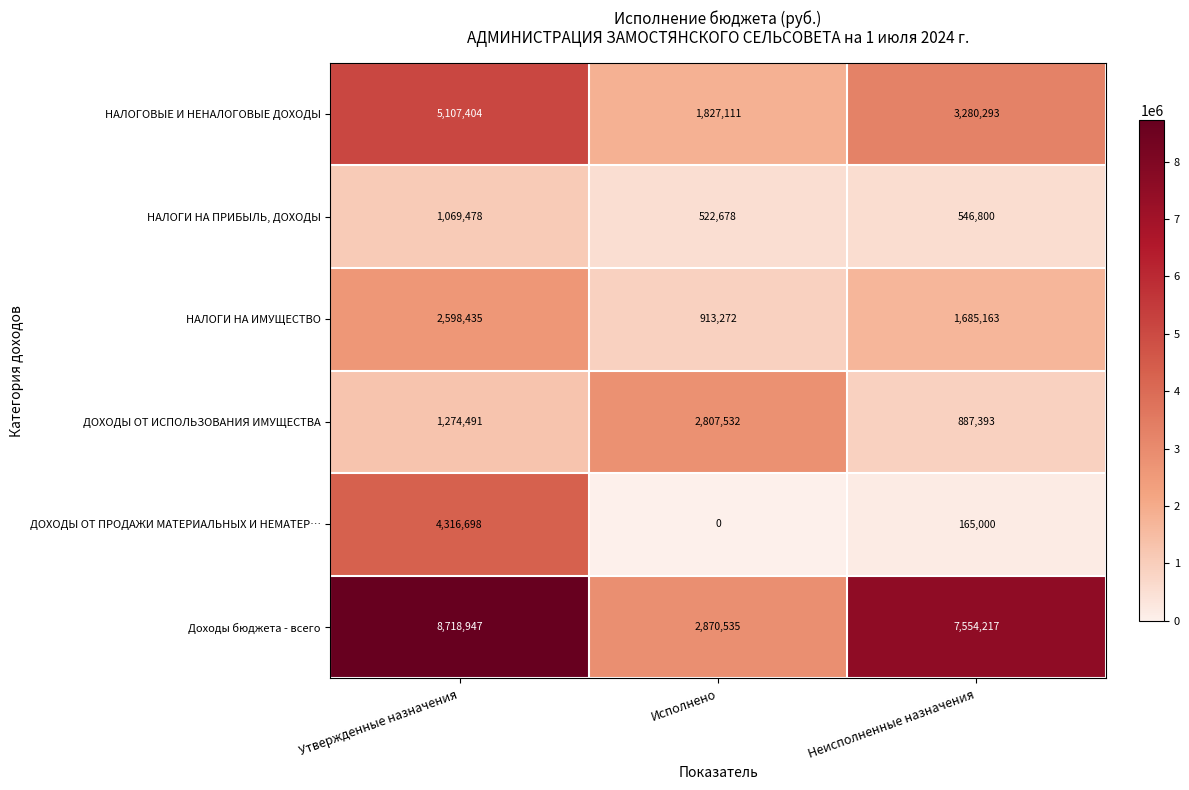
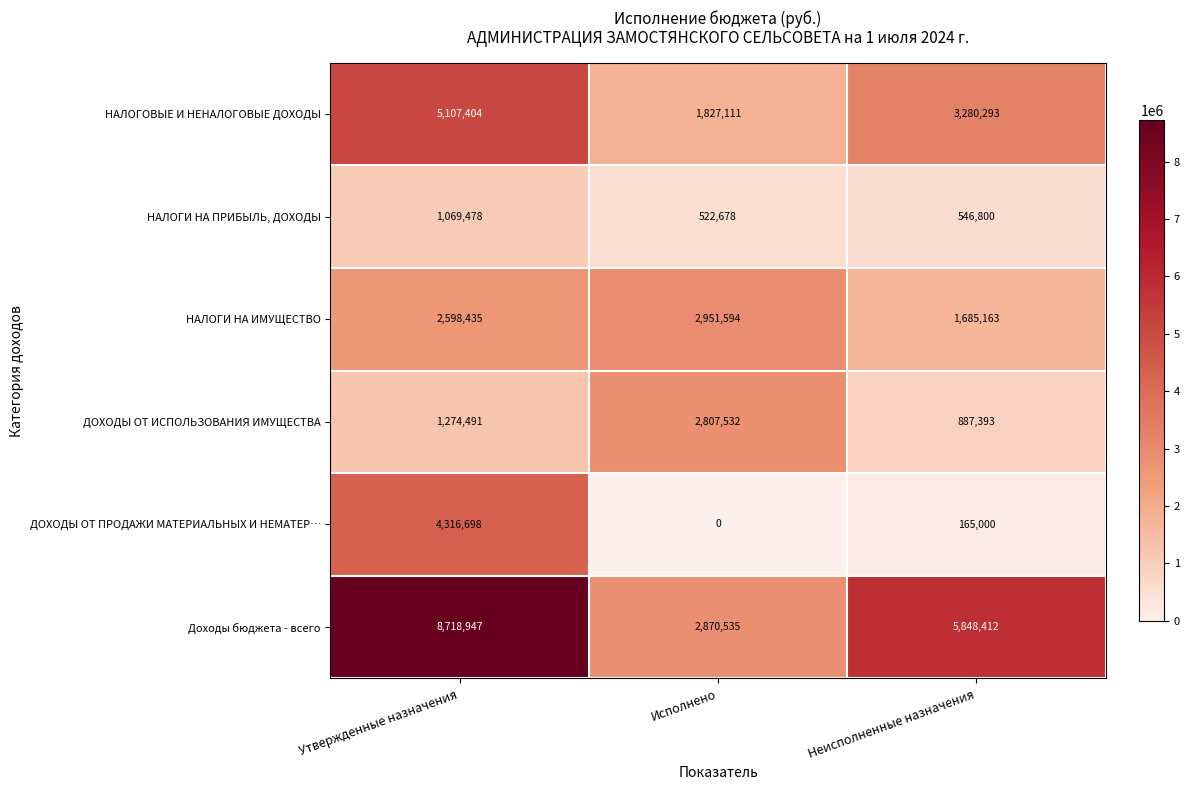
  {
    "НАЛОГОВЫЕ И НЕНАЛОГОВЫЕ ДОХОДЫ": {
      "Утвержденные назначения": "5,107,404",
      "Исполнено": "1,827,111",
      "Неисполненные назначения": "3,280,293"
    },
    "НАЛОГИ НА ПРИБЫЛЬ, ДОХОДЫ": {
      "Утвержденные назначения": "1,069,478",
      "Исполнено": "522,678",
      "Неисполненные назначения": "546,800"
    },
    "НАЛОГИ НА ИМУЩЕСТВО": {
      "Утвержденные назначения": "2,598,435",
-     "Исполнено": "913,272",
+     "Исполнено": "2,951,594",
      "Неисполненные назначения": "1,685,163"
    },
    "ДОХОДЫ ОТ ИСПОЛЬЗОВАНИЯ ИМУЩЕСТВА": {
      "Утвержденные назначения": "1,274,491",
      "Исполнено": "2,807,532",
      "Неисполненные назначения": "887,393"
    },
    "ДОХОДЫ ОТ ПРОДАЖИ МАТЕРИАЛЬНЫХ И НЕМАТЕР…": {
      "Утвержденные назначения": "4,316,698",
      "Исполнено": "0",
      "Неисполненные назначения": "165,000"
    },
    "Доходы бюджета - всего": {
      "Утвержденные назначения": "8,718,947",
      "Исполнено": "2,870,535",
-     "Неисполненные назначения": "7,554,217"
+     "Неисполненные назначения": "5,848,412"
    }
  }
